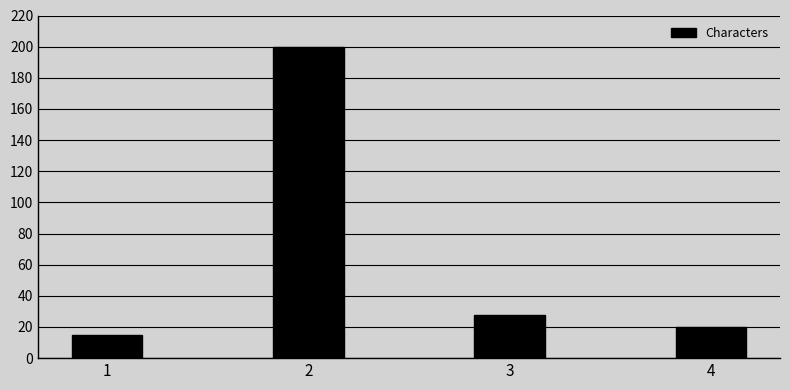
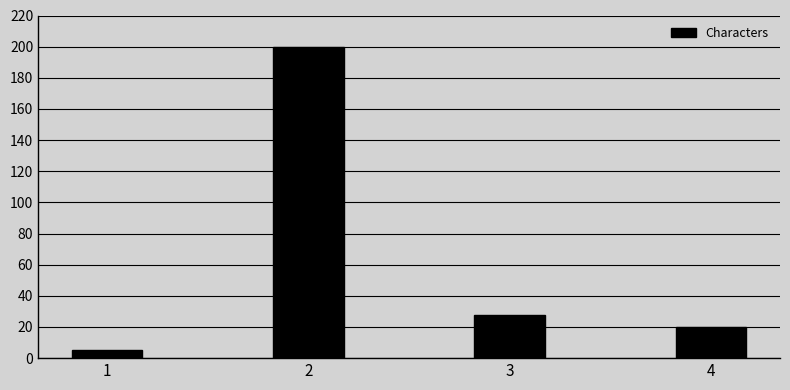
  {
-   "1": 15,
+   "1": 5,
    "2": 200,
    "3": 28,
    "4": 20
  }
